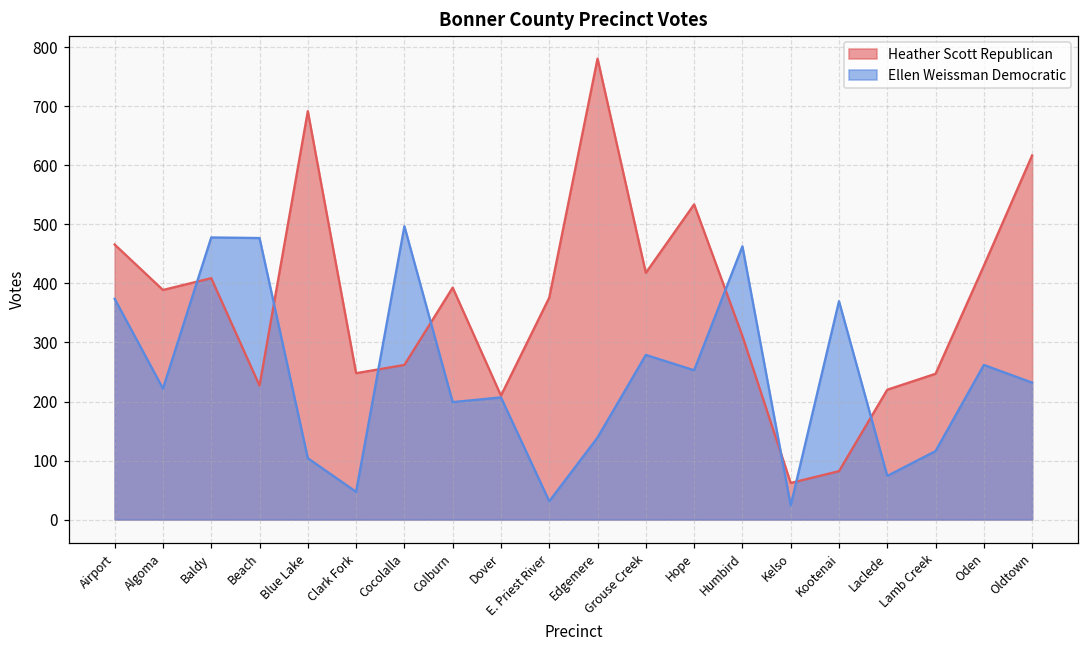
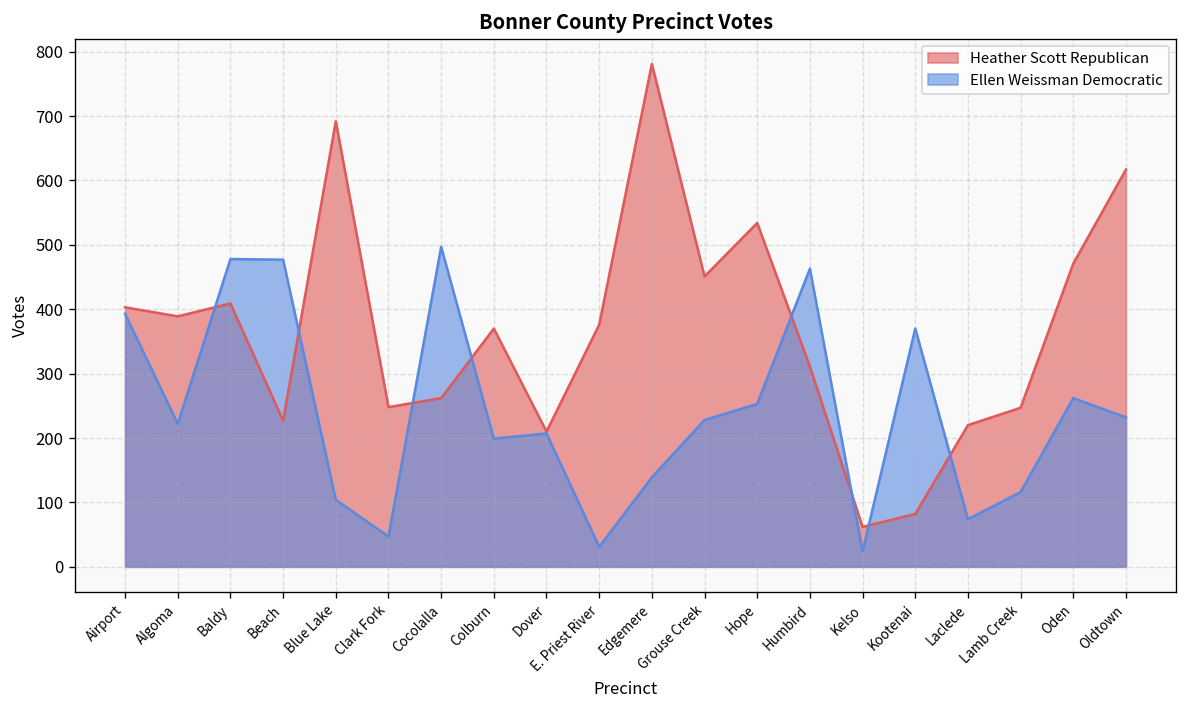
  {
    "Heather Scott Republican": {
-     "Airport": 470,
+     "Airport": 400,
      "Algoma": 390,
      "Baldy": 410,
      "Beach": 230,
      "Blue Lake": 690,
      "Clark Fork": 250,
      "Cocolalla": 260,
-     "Colburn": 390,
+     "Colburn": 370,
      "E. Priest River": 380,
      "Edgemere": 780,
-     "Grouse Creek": 420,
+     "Grouse Creek": 450,
      "Hope": 530,
      "Humbird": 310,
      "Kelso": 60,
      "Kootenai": 80,
      "Laclede": 220,
      "Lamb Creek": 250,
-     "Oden": 430,
+     "Oden": 470,
      "Oldtown": 620
    },
    "Ellen Weissman Democratic": {
-     "Airport": 370,
+     "Airport": 390,
      "Algoma": 220,
      "Baldy": 480,
      "Beach": 480,
      "Blue Lake": 100,
      "Clark Fork": 50,
      "Cocolalla": 500,
      "Colburn": 200,
      "E. Priest River": 30,
      "Edgemere": 140,
-     "Grouse Creek": 280,
+     "Grouse Creek": 230,
      "Hope": 250,
      "Humbird": 460,
      "Kelso": 20,
      "Kootenai": 370,
      "Laclede": 70,
      "Lamb Creek": 120,
      "Oden": 260,
      "Oldtown": 230
    }
  }
